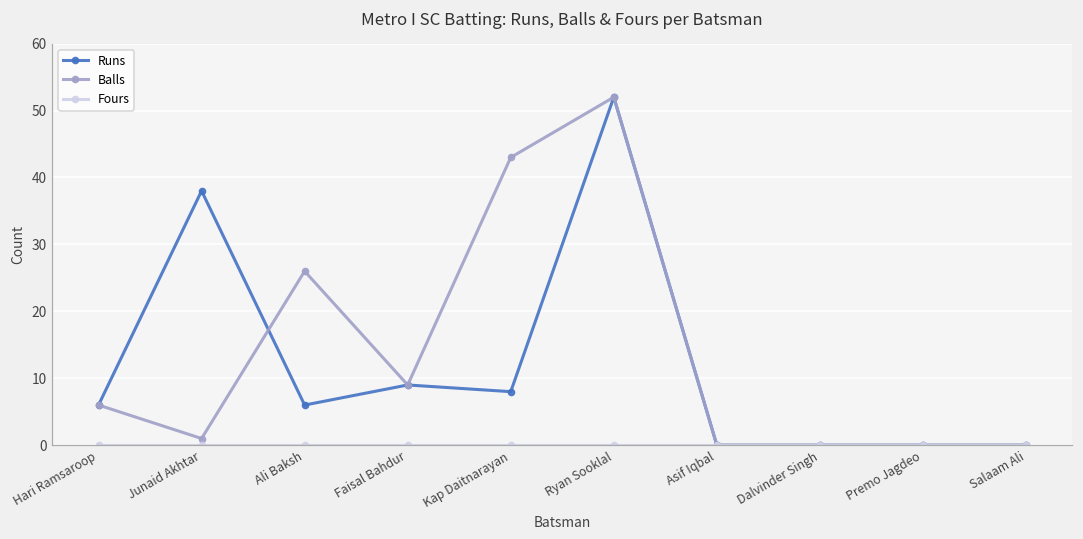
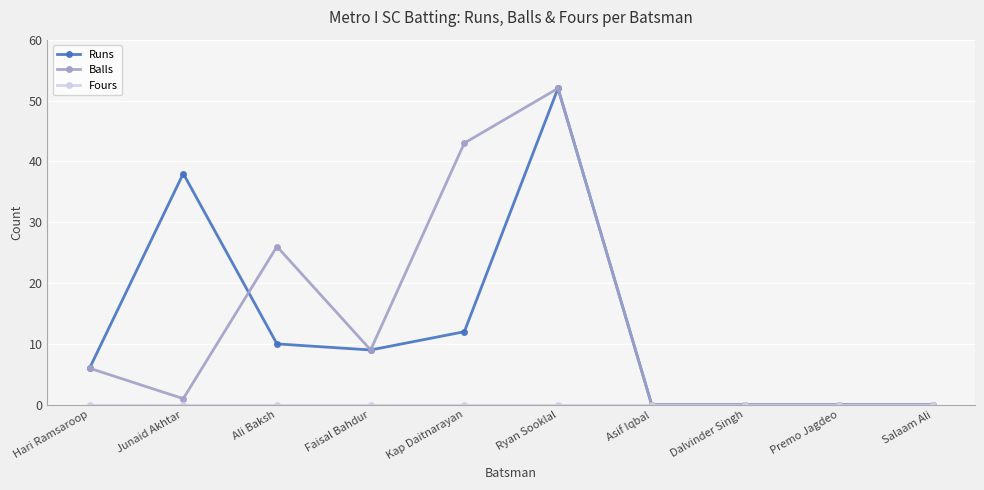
  {
    "Runs": {
      "Junaid Akhtar": 38,
-     "Ali Baksh": 6,
-     "Kap Daitnarayan": 8
+     "Ali Baksh": 10,
+     "Kap Daitnarayan": 12
    },
    "Balls": {
      "Junaid Akhtar": 1,
      "Ali Baksh": 26,
      "Kap Daitnarayan": 43
    },
    "Fours": {
      "Hari Ramsaroop": 0,
      "Junaid Akhtar": 0,
      "Ali Baksh": 0,
      "Faisal Bahdur": 0,
      "Kap Daitnarayan": 0,
      "Ryan Sooklal": 0
    }
  }
